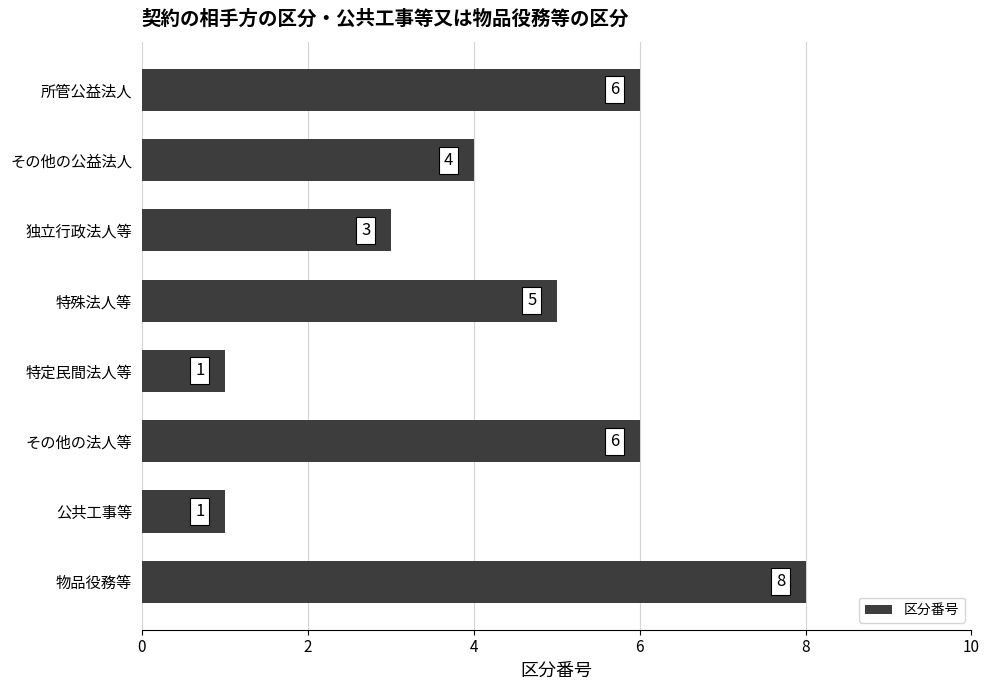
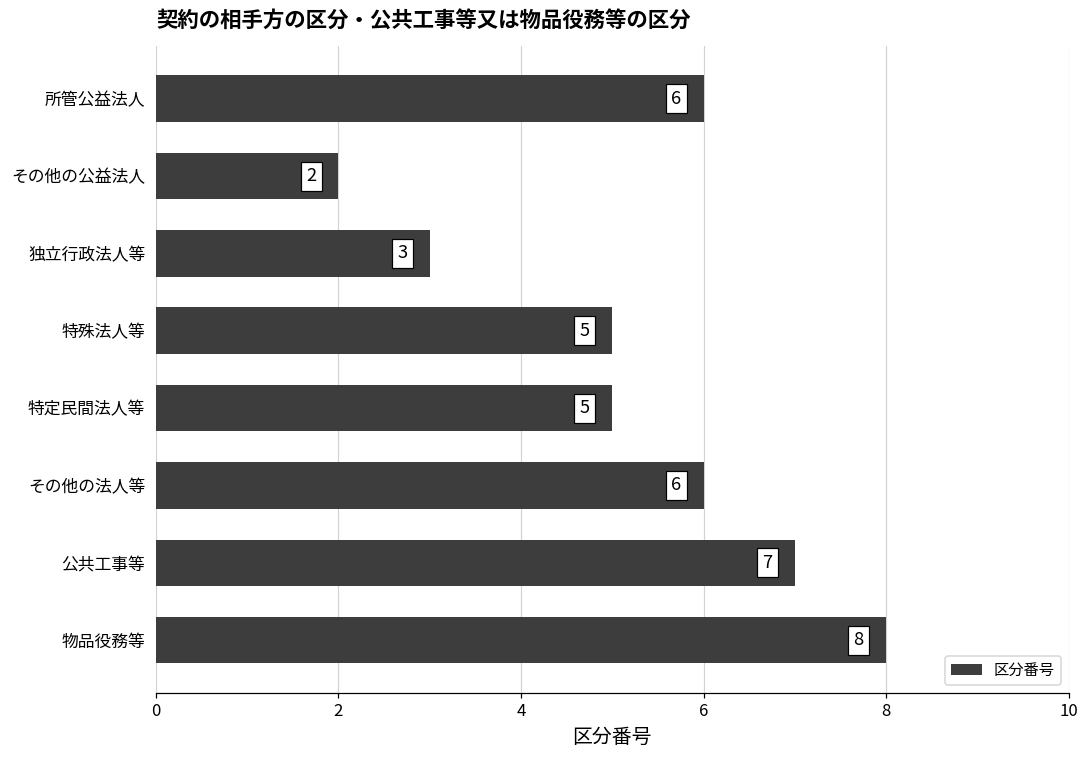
  {
-   "その他の公益法人": 4,
-   "特定民間法人等": 1,
-   "公共工事等": 1
+   "その他の公益法人": 2,
+   "特定民間法人等": 5,
+   "公共工事等": 7
  }
